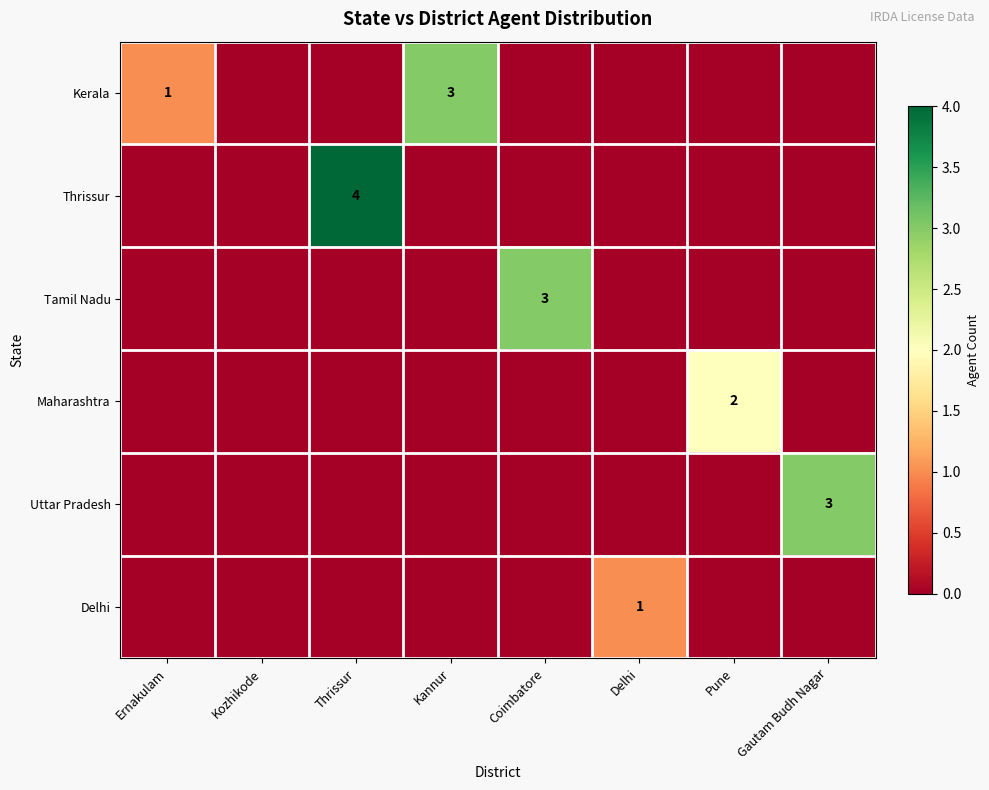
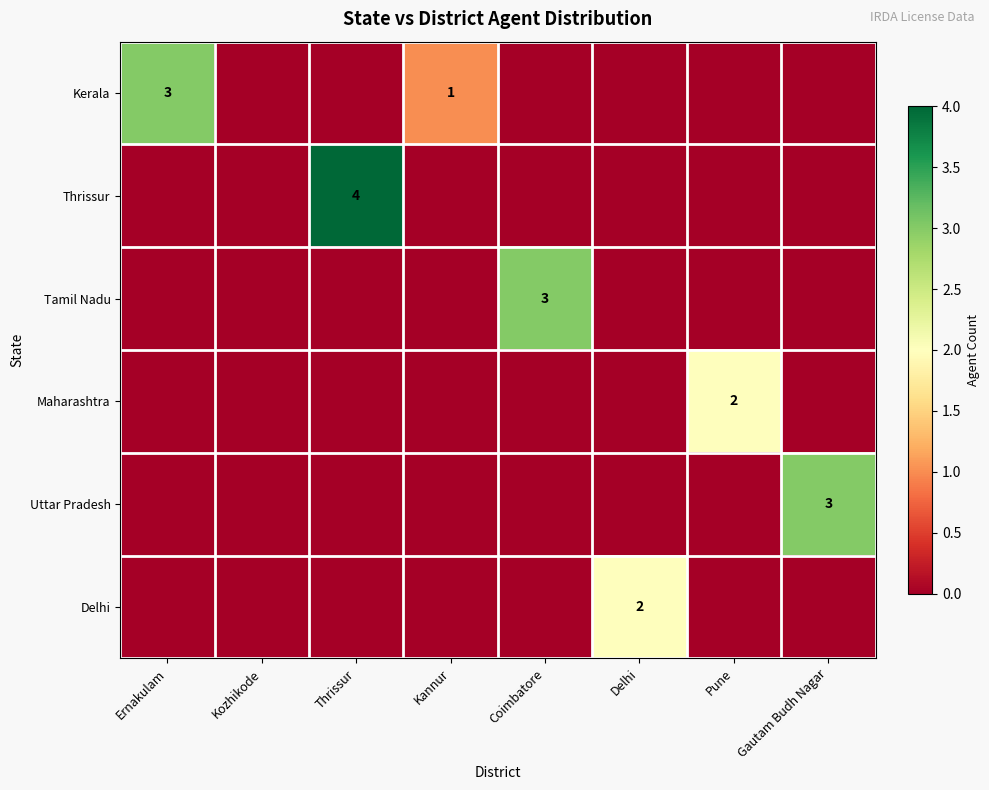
  {
    "Kerala": {
-     "Ernakulam": 1,
-     "Kannur": 3
+     "Ernakulam": 3,
+     "Kannur": 1
    },
    "Thrissur": {
      "Thrissur": 4
    },
    "Tamil Nadu": {
      "Coimbatore": 3
    },
    "Maharashtra": {
      "Pune": 2
    },
    "Uttar Pradesh": {
      "Gautam Budh Nagar": 3
    },
    "Delhi": {
-     "Delhi": 1
+     "Delhi": 2
    }
  }
